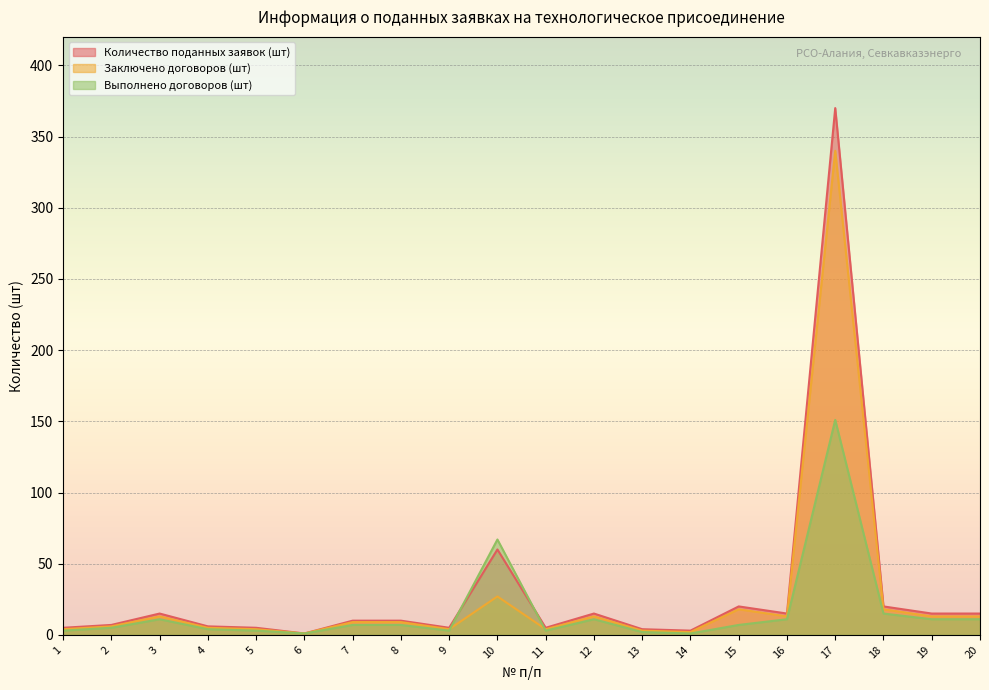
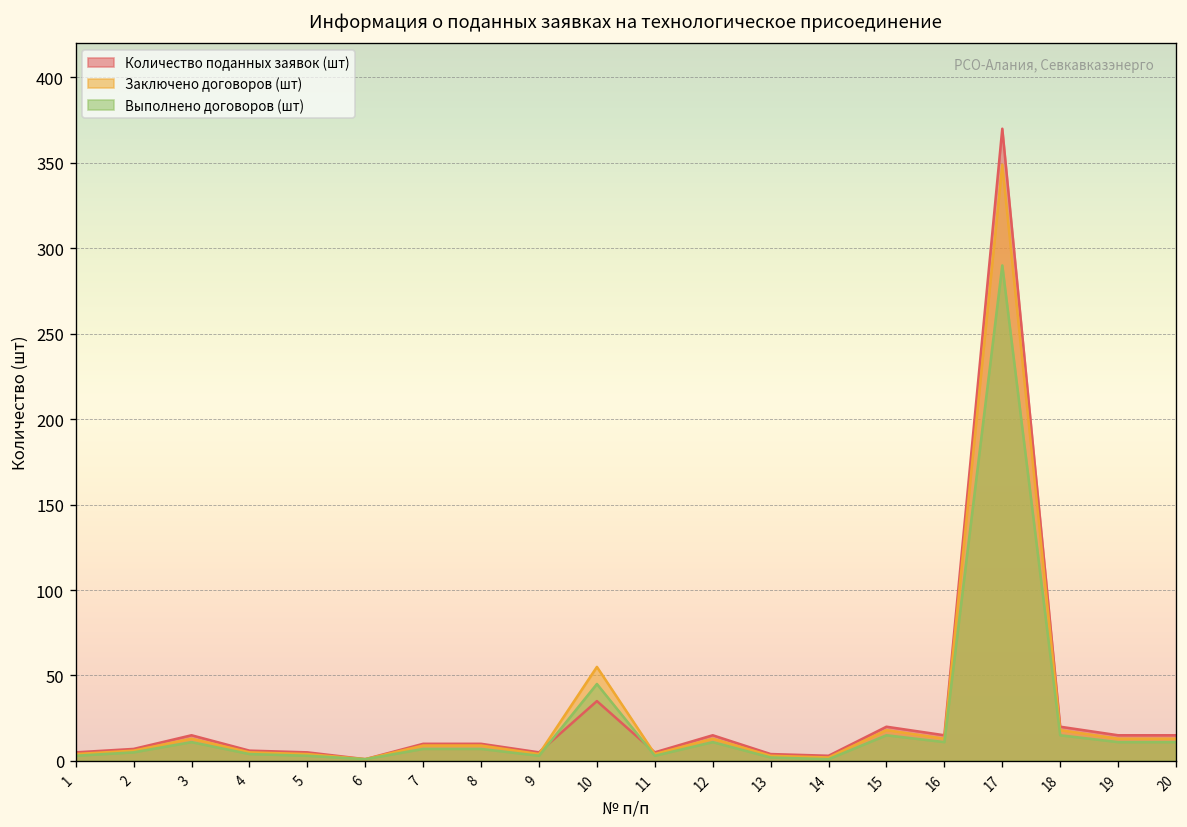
  {
    "Количество поданных заявок (шт)": {
      "3": 15,
-     "10": 60,
+     "10": 35,
      "12": 15,
      "15": 20,
      "16": 15,
      "17": 370,
      "18": 20,
      "19": 15,
      "20": 15
    },
    "Заключено договоров (шт)": {
      "3": 13,
-     "10": 27,
+     "10": 55,
      "12": 13,
      "15": 18,
      "16": 13,
-     "17": 340,
+     "17": 349,
      "18": 18,
      "19": 13,
      "20": 13
    },
    "Выполнено договоров (шт)": {
      "3": 11,
      "7": 7,
      "8": 7,
-     "10": 67,
+     "10": 45,
      "12": 11,
-     "15": 7,
+     "15": 15,
      "16": 11,
-     "17": 151,
+     "17": 290,
      "18": 15,
      "19": 11,
      "20": 11
    }
  }
